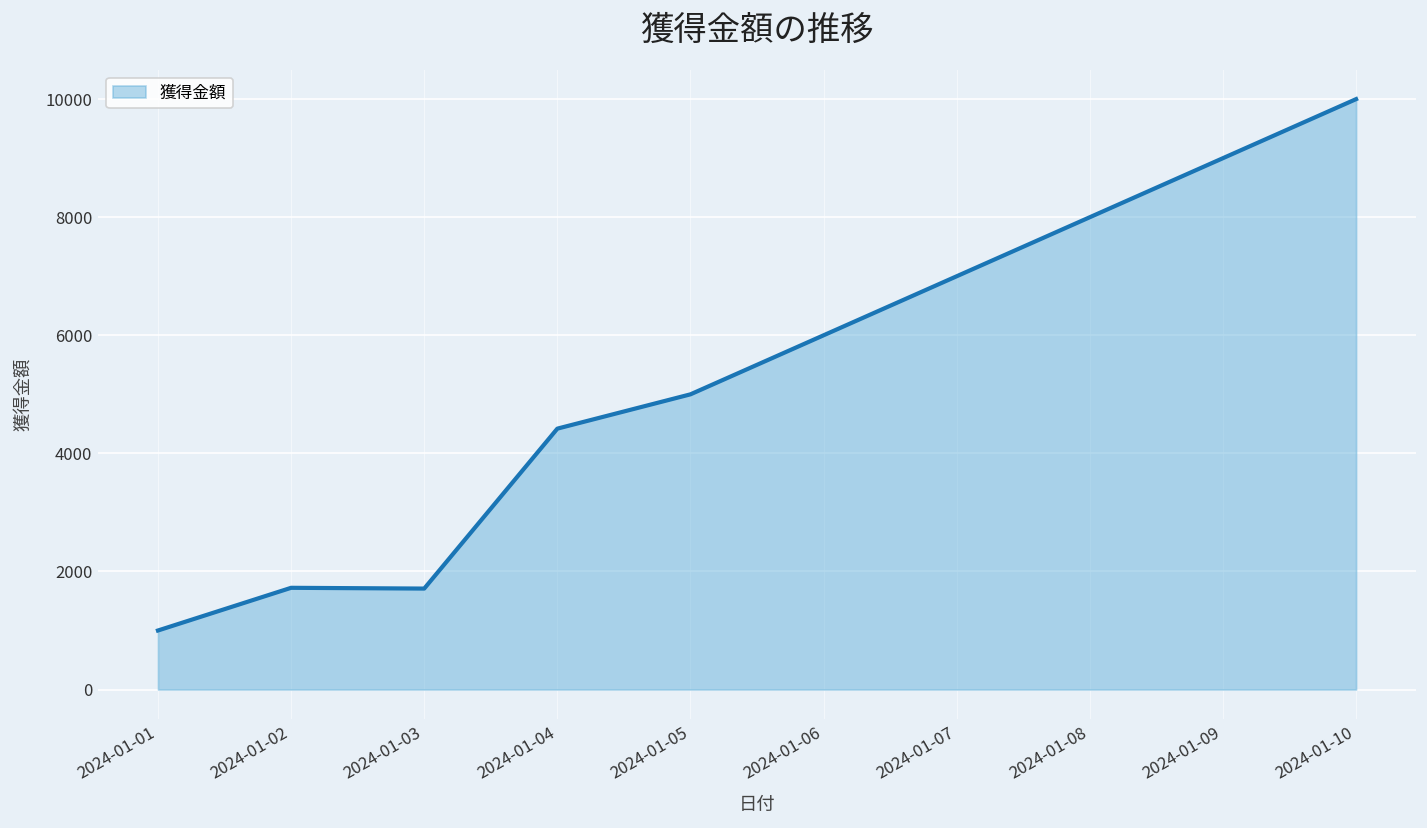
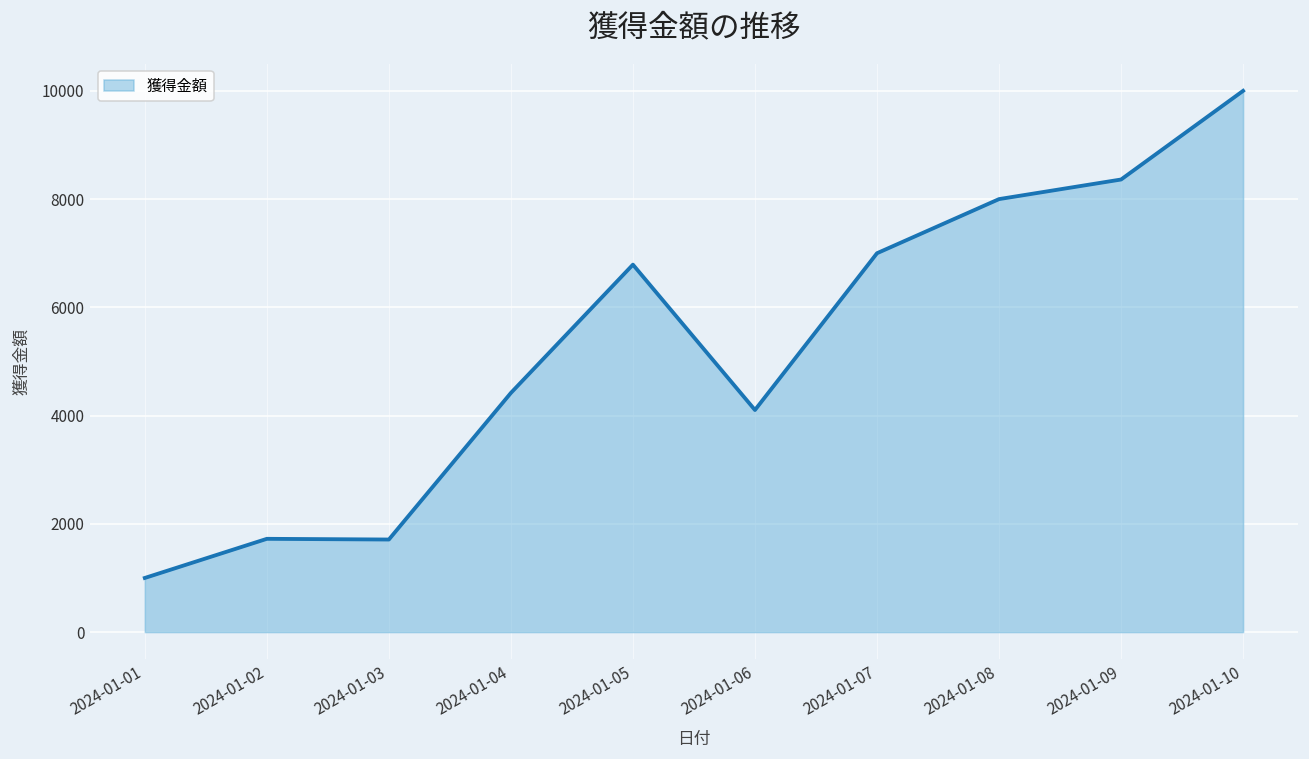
  {
    "2024-01-01": 1000,
    "2024-01-02": 1700,
    "2024-01-03": 1700,
    "2024-01-04": 4400,
-   "2024-01-05": 5000,
-   "2024-01-06": 6000,
+   "2024-01-05": 6800,
+   "2024-01-06": 4100,
    "2024-01-07": 7000,
    "2024-01-08": 8000,
-   "2024-01-09": 9000,
+   "2024-01-09": 8400,
    "2024-01-10": 10000
  }
